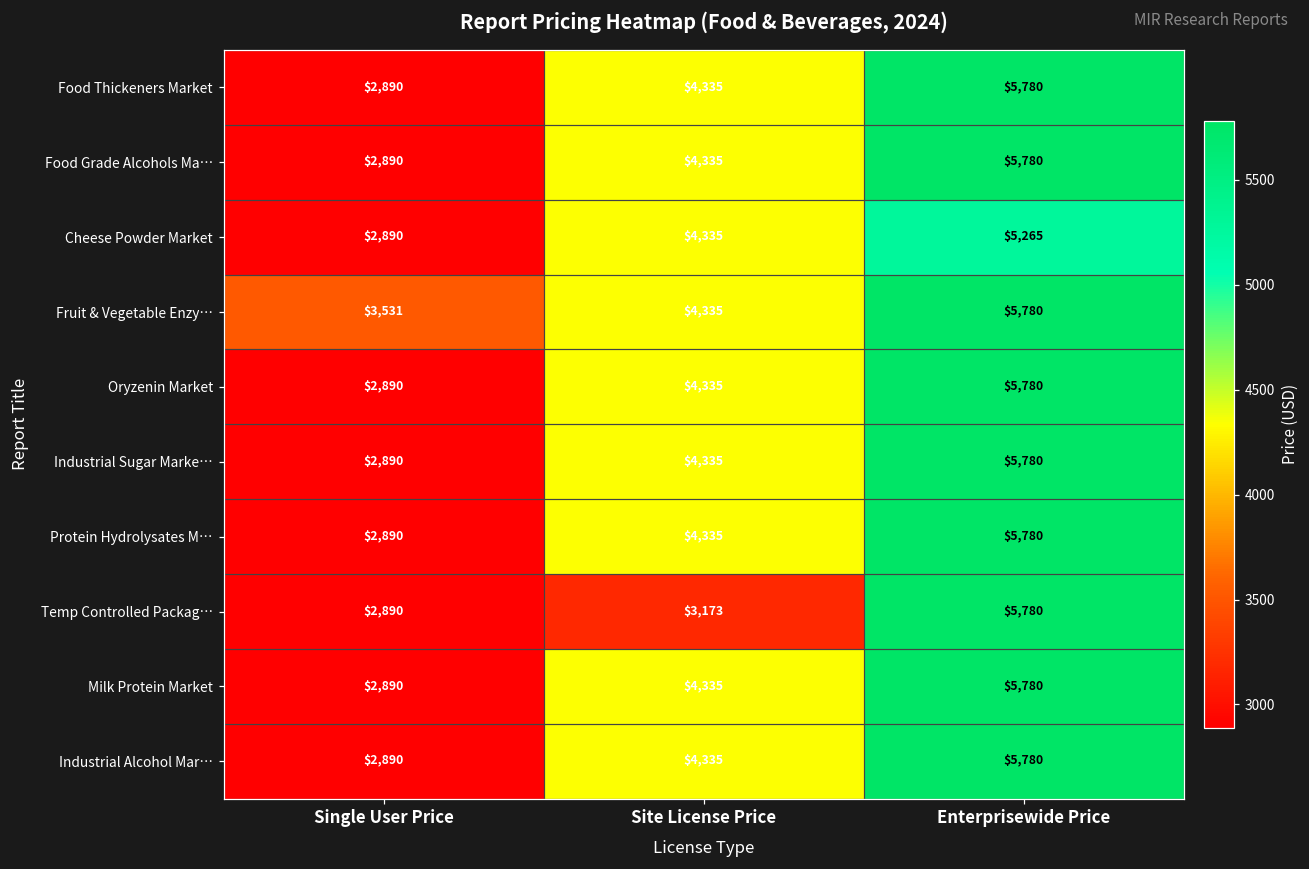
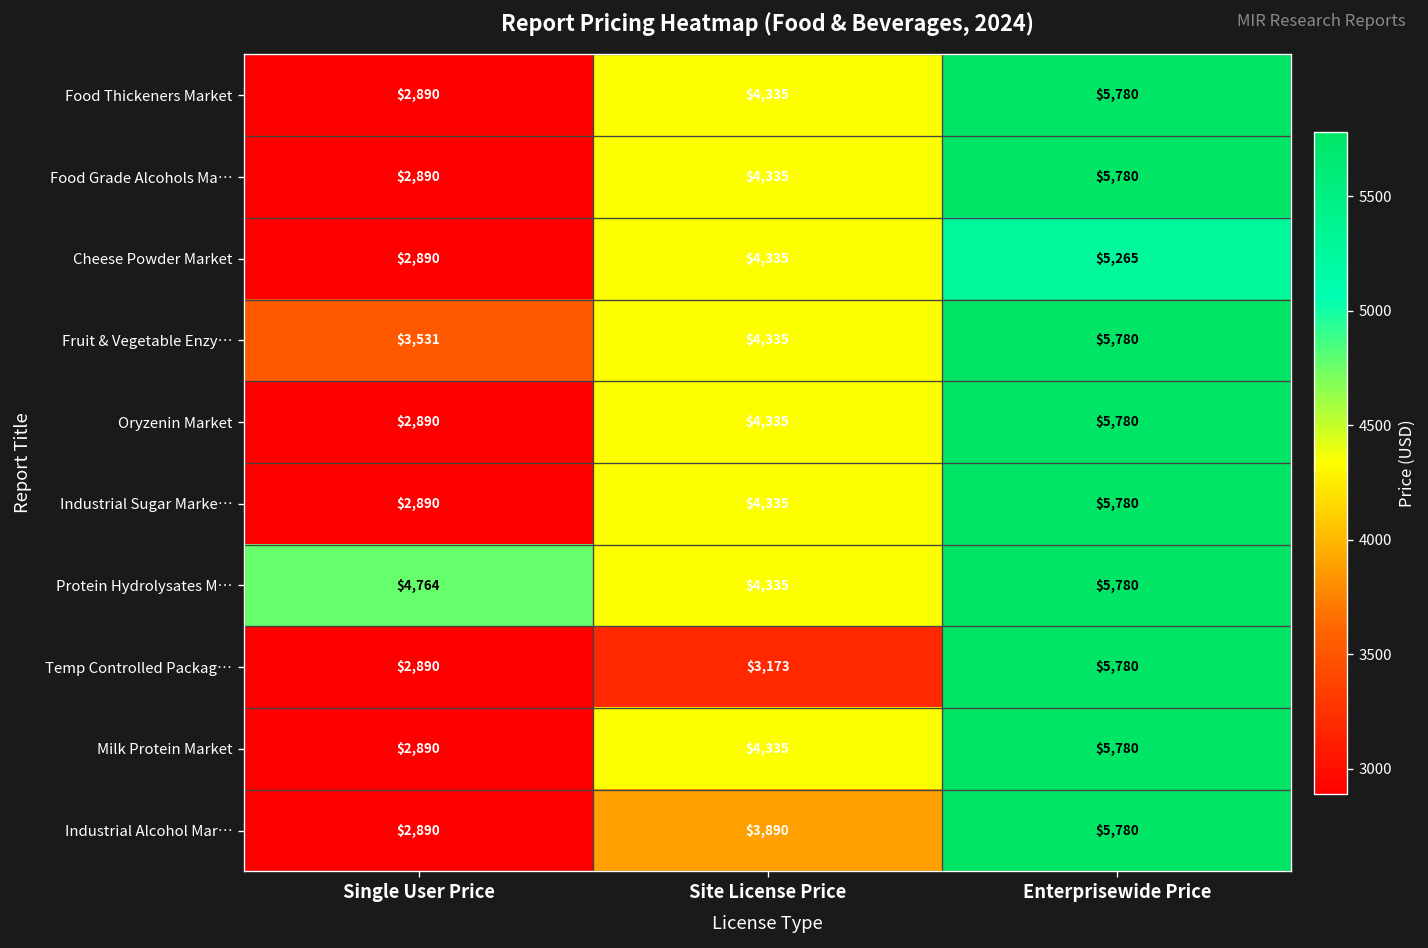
  {
    "Food Thickeners Market": {
      "Single User Price": "$2,890",
      "Site License Price": "$4,335",
      "Enterprisewide Price": "$5,780"
    },
    "Food Grade Alcohols Ma…": {
      "Single User Price": "$2,890",
      "Site License Price": "$4,335",
      "Enterprisewide Price": "$5,780"
    },
    "Cheese Powder Market": {
      "Single User Price": "$2,890",
      "Site License Price": "$4,335",
      "Enterprisewide Price": "$5,265"
    },
    "Fruit & Vegetable Enzy…": {
      "Single User Price": "$3,531",
      "Site License Price": "$4,335",
      "Enterprisewide Price": "$5,780"
    },
    "Oryzenin Market": {
      "Single User Price": "$2,890",
      "Site License Price": "$4,335",
      "Enterprisewide Price": "$5,780"
    },
    "Industrial Sugar Marke…": {
      "Single User Price": "$2,890",
      "Site License Price": "$4,335",
      "Enterprisewide Price": "$5,780"
    },
    "Protein Hydrolysates M…": {
-     "Single User Price": "$2,890",
+     "Single User Price": "$4,764",
      "Site License Price": "$4,335",
      "Enterprisewide Price": "$5,780"
    },
    "Temp Controlled Packag…": {
      "Single User Price": "$2,890",
      "Site License Price": "$3,173",
      "Enterprisewide Price": "$5,780"
    },
    "Milk Protein Market": {
      "Single User Price": "$2,890",
      "Site License Price": "$4,335",
      "Enterprisewide Price": "$5,780"
    },
    "Industrial Alcohol Mar…": {
      "Single User Price": "$2,890",
-     "Site License Price": "$4,335",
+     "Site License Price": "$3,890",
      "Enterprisewide Price": "$5,780"
    }
  }
